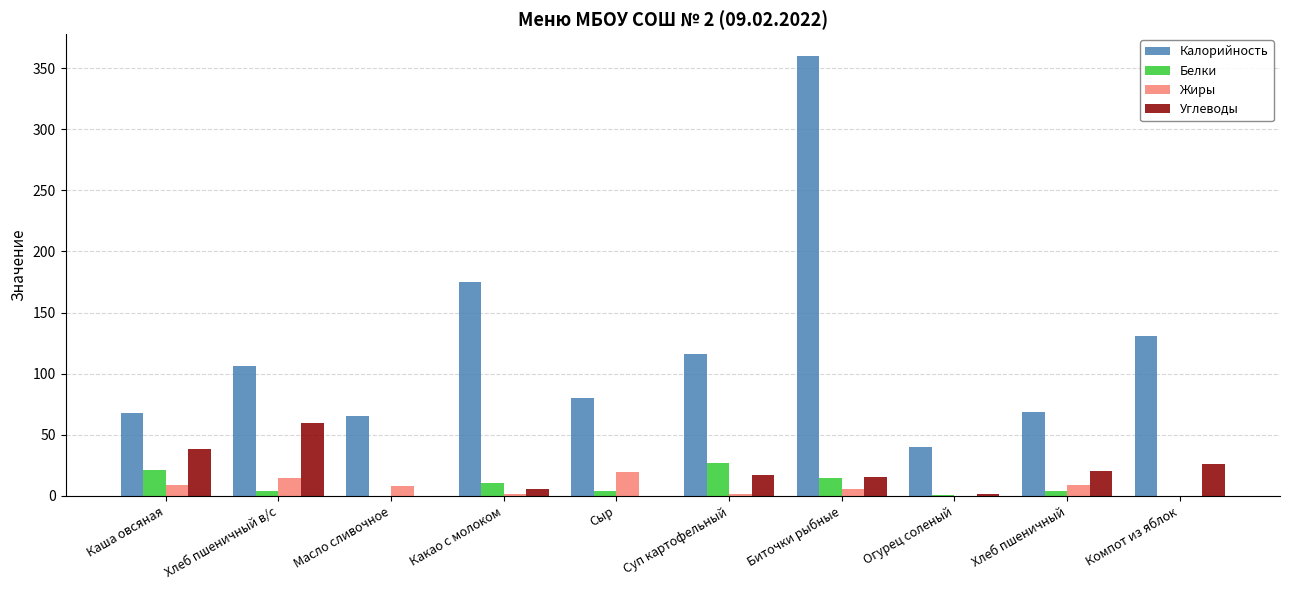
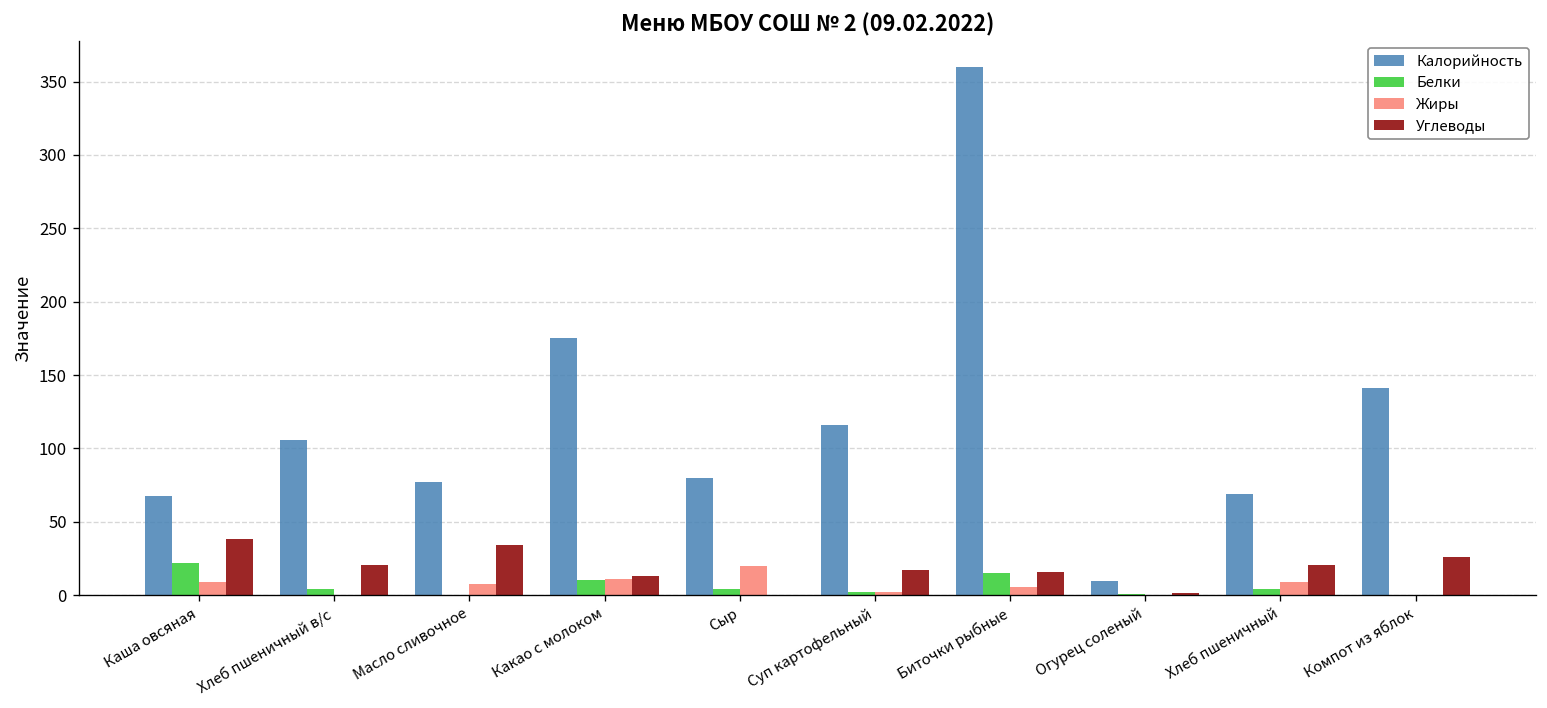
  {
    "Калорийность": {
      "Каша овсяная": 68,
      "Хлеб пшеничный в/с": 106,
-     "Масло сливочное": 65,
+     "Масло сливочное": 77,
      "Какао с молоком": 175,
      "Сыр": 80,
      "Суп картофельный": 116,
      "Биточки рыбные": 360,
-     "Огурец соленый": 40,
+     "Огурец соленый": 10,
      "Хлеб пшеничный": 69,
-     "Компот из яблок": 131
+     "Компот из яблок": 141
    },
    "Белки": {
      "Каша овсяная": 22,
      "Хлеб пшеничный в/с": 4,
      "Какао с молоком": 10,
      "Сыр": 4,
-     "Суп картофельный": 27,
+     "Суп картофельный": 2,
      "Биточки рыбные": 15,
      "Хлеб пшеничный": 4
    },
    "Жиры": {
      "Каша овсяная": 9,
-     "Хлеб пшеничный в/с": 15,
+     "Хлеб пшеничный в/с": 0,
      "Масло сливочное": 8,
-     "Какао с молоком": 2,
+     "Какао с молоком": 11,
      "Сыр": 20,
      "Биточки рыбные": 5,
      "Огурец соленый": 0,
      "Хлеб пшеничный": 9,
      "Компот из яблок": 0
    },
    "Углеводы": {
      "Каша овсяная": 39,
-     "Хлеб пшеничный в/с": 60,
-     "Масло сливочное": 0,
-     "Какао с молоком": 6,
+     "Хлеб пшеничный в/с": 21,
+     "Масло сливочное": 34,
+     "Какао с молоком": 13,
      "Сыр": 0,
      "Суп картофельный": 17,
      "Биточки рыбные": 16,
      "Хлеб пшеничный": 21,
      "Компот из яблок": 26
    }
  }
